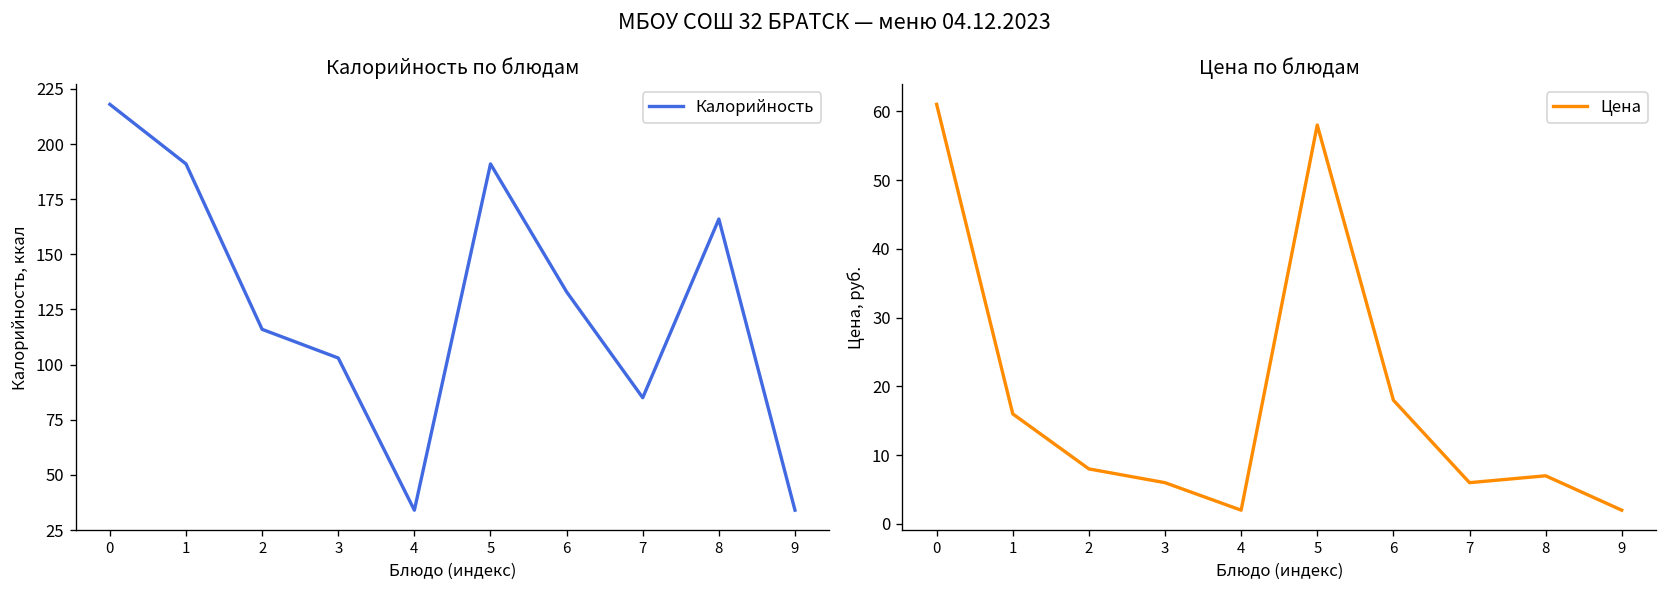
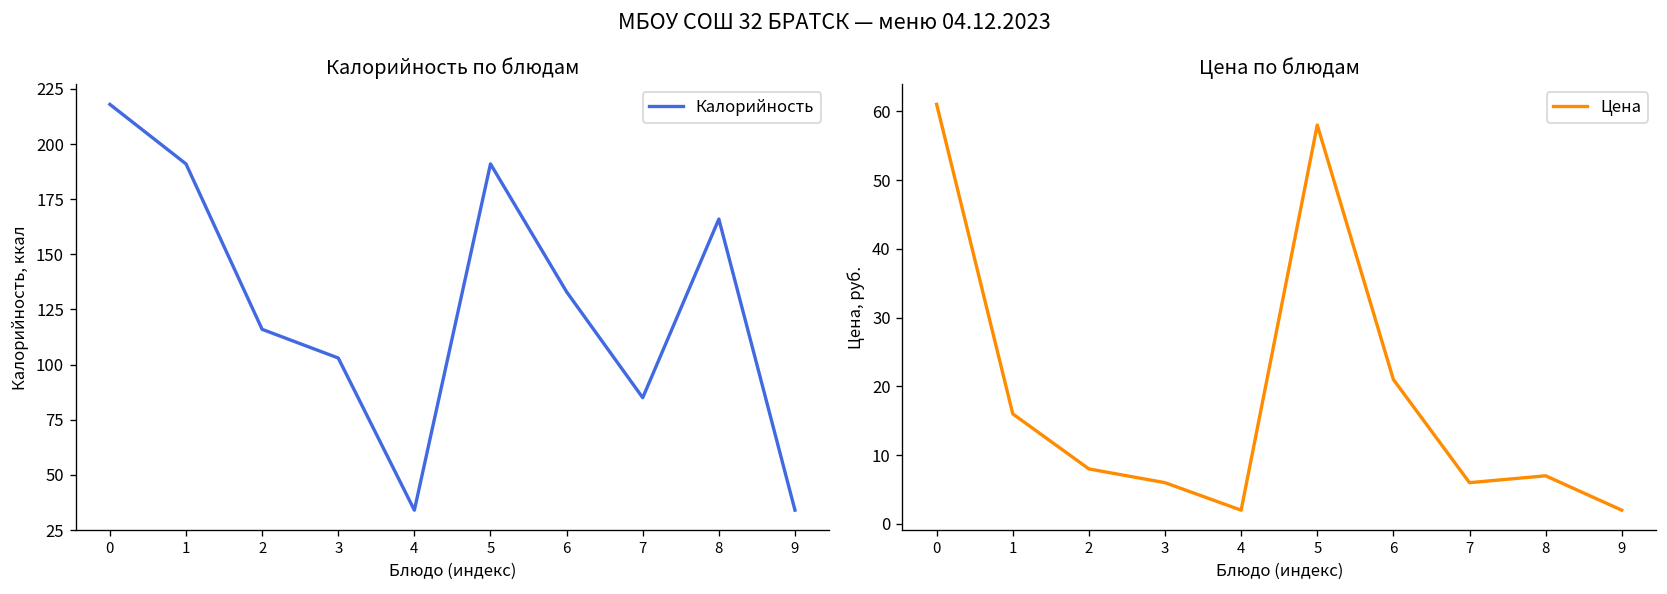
  {
    "Калорийность по блюдам": {
      "0": 218,
      "1": 191,
      "2": 116,
      "3": 103,
      "4": 34,
      "5": 191,
      "6": 133,
      "7": 85,
      "8": 166,
      "9": 34
    },
    "Цена по блюдам": {
      "0": 61,
      "1": 16,
      "2": 8,
      "3": 6,
      "4": 2,
      "5": 58,
-     "6": 18,
+     "6": 21,
      "7": 6,
      "8": 7,
      "9": 2
    }
  }
